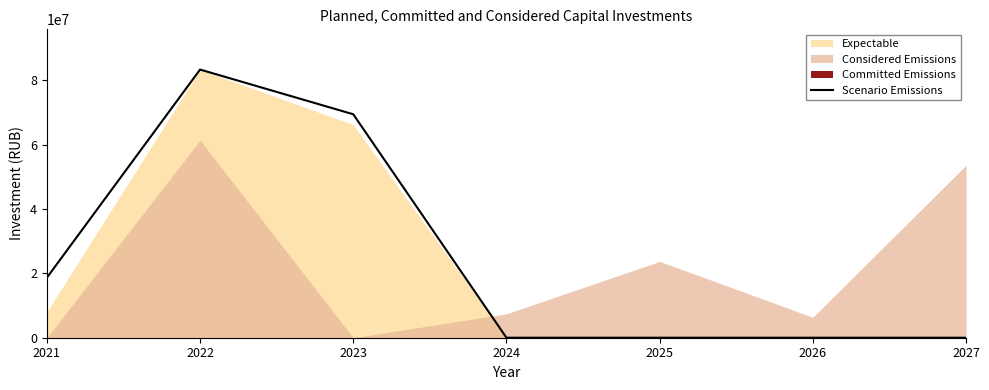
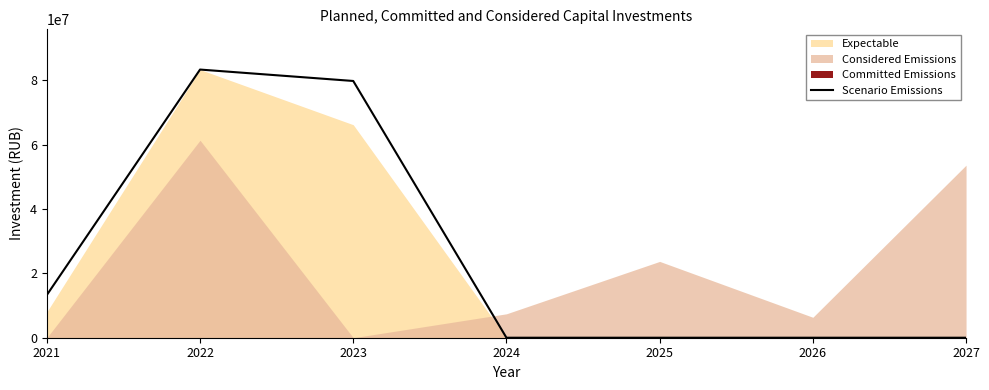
  {
    "Scenario Emissions": {
-     "2021": 19000000,
-     "2023": 69000000
+     "2021": 13000000,
+     "2023": 80000000
    },
    "Committed Emissions": {
      "2022": 0
    }
  }
